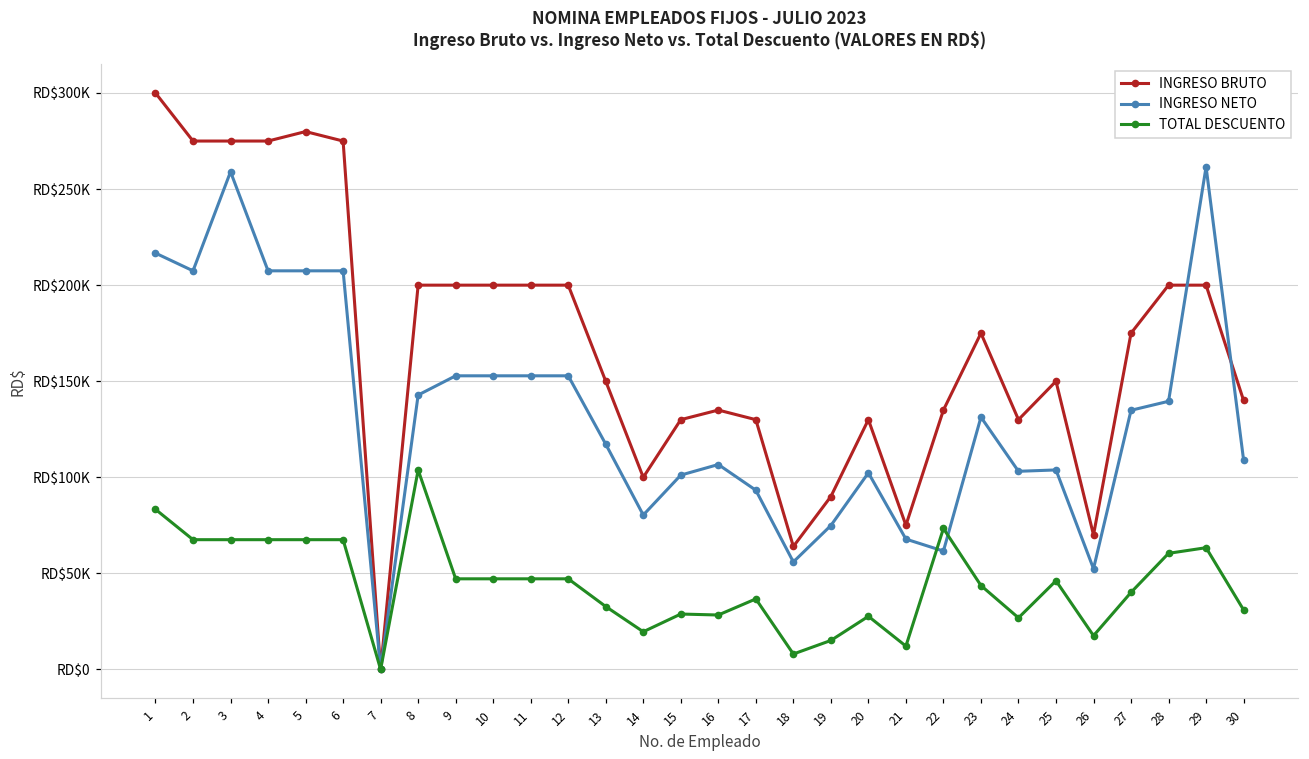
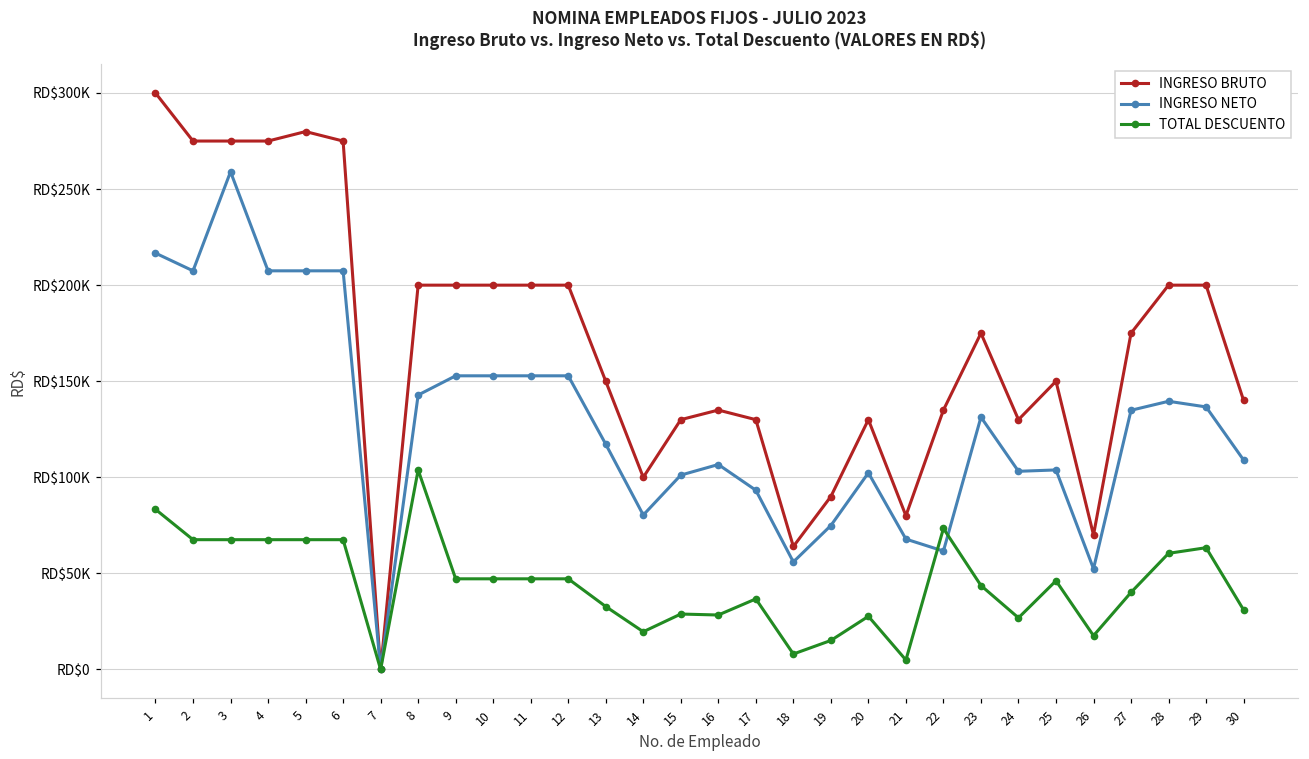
  {
    "INGRESO BRUTO": {
      "1": "RD$300000",
      "2": "RD$275000",
      "3": "RD$275000",
      "4": "RD$275000",
      "5": "RD$280000",
      "6": "RD$275000",
      "8": "RD$200000",
      "9": "RD$200000",
      "10": "RD$200000",
      "11": "RD$200000",
      "12": "RD$200000",
      "13": "RD$150000",
      "14": "RD$100000",
      "15": "RD$130000",
      "16": "RD$135000",
      "17": "RD$130000",
      "18": "RD$64000",
      "19": "RD$90000",
      "20": "RD$130000",
-     "21": "RD$75000",
+     "21": "RD$80000",
      "22": "RD$135000",
      "23": "RD$175000",
      "24": "RD$130000",
      "25": "RD$150000",
      "26": "RD$70000",
      "27": "RD$175000",
      "28": "RD$200000",
      "29": "RD$200000",
      "30": "RD$140000"
    },
    "INGRESO NETO": {
      "1": "RD$217000",
      "2": "RD$207000",
      "3": "RD$259000",
      "4": "RD$207000",
      "5": "RD$207000",
      "6": "RD$207000",
      "8": "RD$143000",
      "9": "RD$153000",
      "10": "RD$153000",
      "11": "RD$153000",
      "12": "RD$153000",
      "13": "RD$117000",
      "14": "RD$80000",
      "15": "RD$101000",
      "16": "RD$107000",
      "17": "RD$93000",
      "18": "RD$56000",
      "19": "RD$75000",
      "20": "RD$102000",
      "21": "RD$68000",
      "22": "RD$62000",
      "23": "RD$131000",
      "24": "RD$103000",
      "25": "RD$104000",
      "26": "RD$52000",
      "27": "RD$135000",
      "28": "RD$140000",
-     "29": "RD$262000",
+     "29": "RD$137000",
      "30": "RD$109000"
    },
    "TOTAL DESCUENTO": {
      "1": "RD$83000",
      "2": "RD$68000",
      "3": "RD$68000",
      "4": "RD$68000",
      "5": "RD$68000",
      "6": "RD$68000",
      "8": "RD$104000",
      "9": "RD$47000",
      "10": "RD$47000",
      "11": "RD$47000",
      "12": "RD$47000",
      "13": "RD$33000",
      "14": "RD$20000",
      "15": "RD$29000",
      "16": "RD$28000",
      "17": "RD$37000",
      "18": "RD$8000",
      "19": "RD$15000",
      "20": "RD$28000",
-     "21": "RD$12000",
+     "21": "RD$5000",
      "22": "RD$73000",
      "23": "RD$44000",
      "24": "RD$27000",
      "25": "RD$46000",
      "26": "RD$18000",
      "27": "RD$40000",
      "28": "RD$60000",
      "29": "RD$63000",
      "30": "RD$31000"
    }
  }
